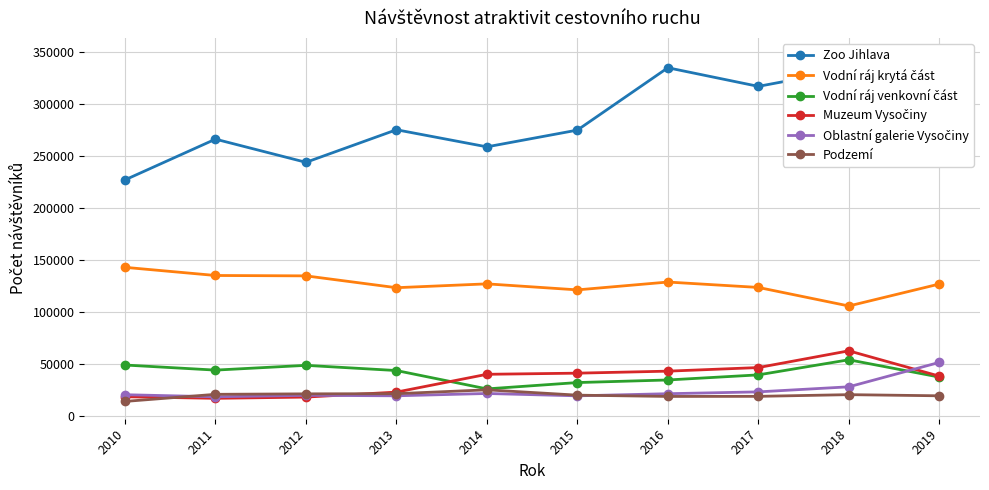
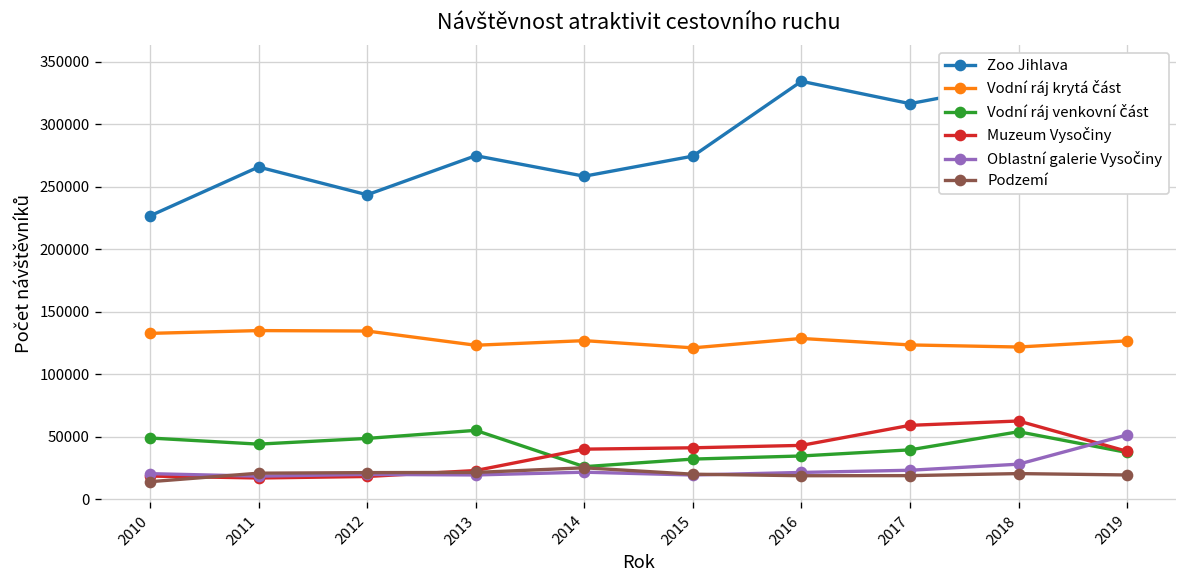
  {
    "Zoo Jihlava": {
      "2010": 227000,
      "2011": 266000,
      "2012": 244000,
      "2013": 275000,
      "2014": 259000,
      "2015": 275000,
      "2016": 335000,
      "2017": 317000
    },
    "Vodní ráj krytá část": {
-     "2010": 143000,
+     "2010": 133000,
      "2011": 135000,
      "2012": 135000,
      "2013": 123000,
      "2014": 127000,
      "2015": 121000,
      "2016": 129000,
      "2017": 124000,
-     "2018": 106000,
+     "2018": 122000,
      "2019": 127000
    },
    "Vodní ráj venkovní část": {
      "2010": 49000,
      "2011": 44000,
      "2012": 49000,
-     "2013": 44000,
+     "2013": 55000,
      "2015": 32000,
      "2016": 35000,
      "2017": 40000,
      "2018": 54000
    },
    "Muzeum Vysočiny": {
      "2014": 40000,
      "2015": 41000,
      "2016": 43000,
-     "2017": 47000,
+     "2017": 59000,
      "2018": 63000
    },
    "Oblastní galerie Vysočiny": {
      "2014": 22000,
      "2016": 21000,
      "2017": 23000,
      "2018": 28000,
      "2019": 51000
    },
    "Podzemí": {
      "2010": 14000,
      "2016": 19000,
      "2017": 19000,
      "2018": 21000,
      "2019": 19000
    }
  }
